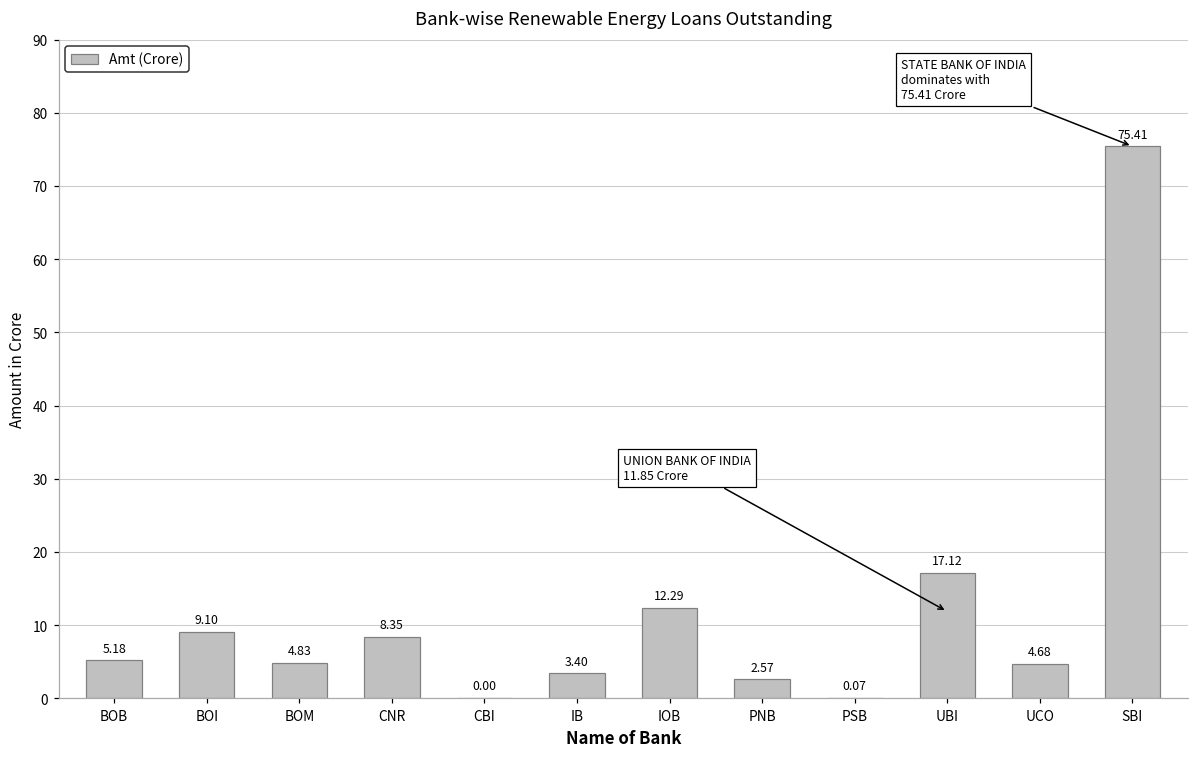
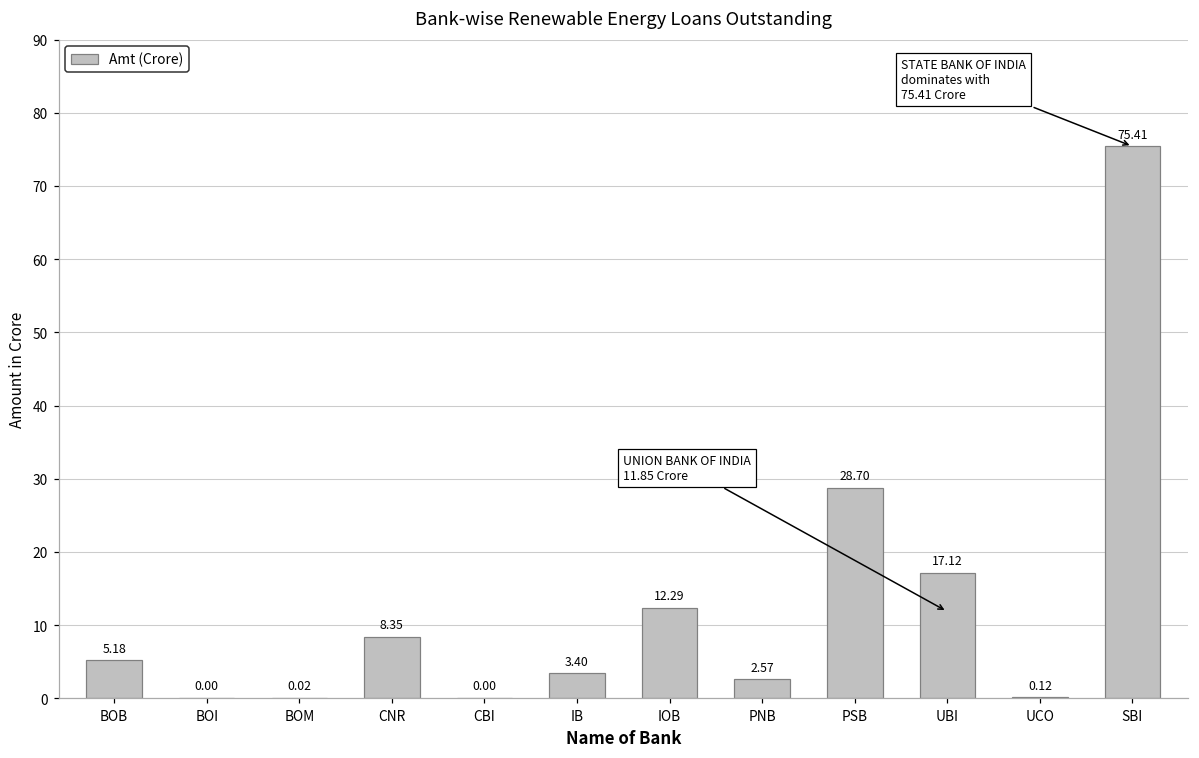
  {
    "BOB": 5.18,
-   "BOI": 9.10,
-   "BOM": 4.83,
+   "BOI": 0.00,
+   "BOM": 0.02,
    "CNR": 8.35,
    "CBI": 0.00,
    "IB": 3.40,
    "PNB": 2.57,
-   "PSB": 0.07,
-   "UCO": 4.68
+   "PSB": 28.70,
+   "UCO": 0.12
  }
